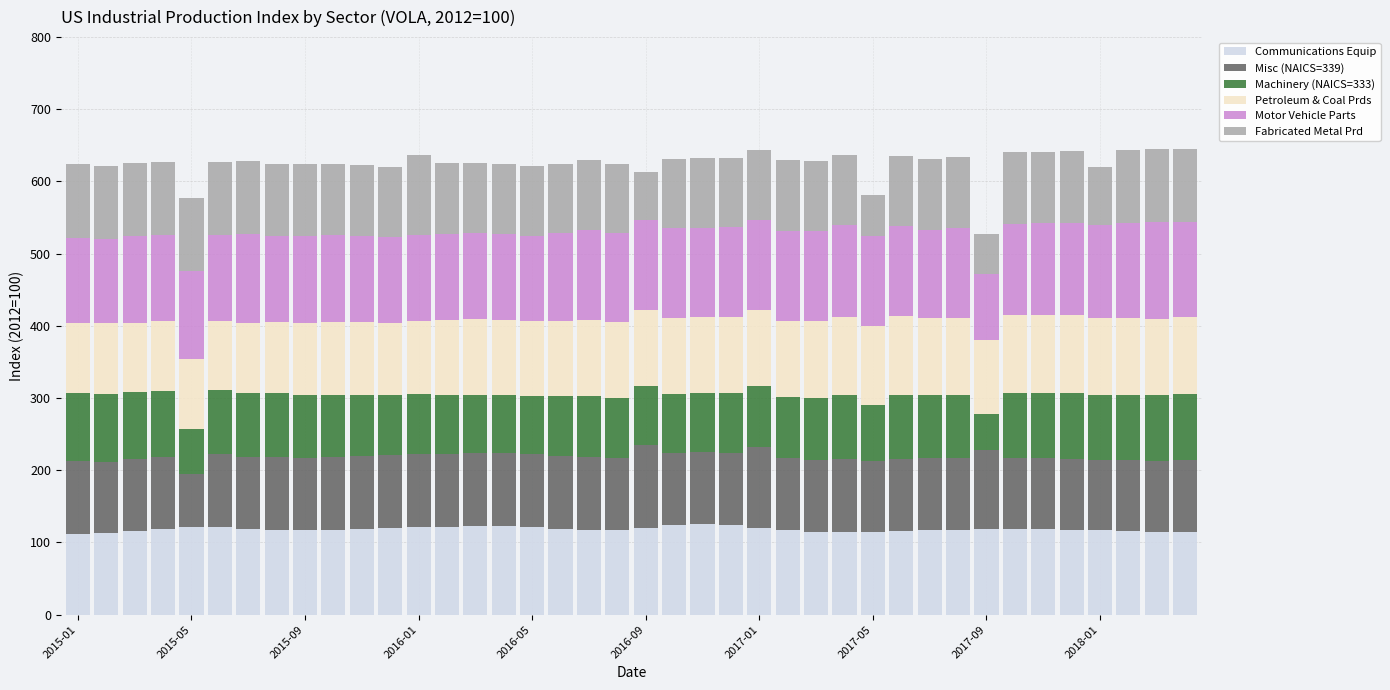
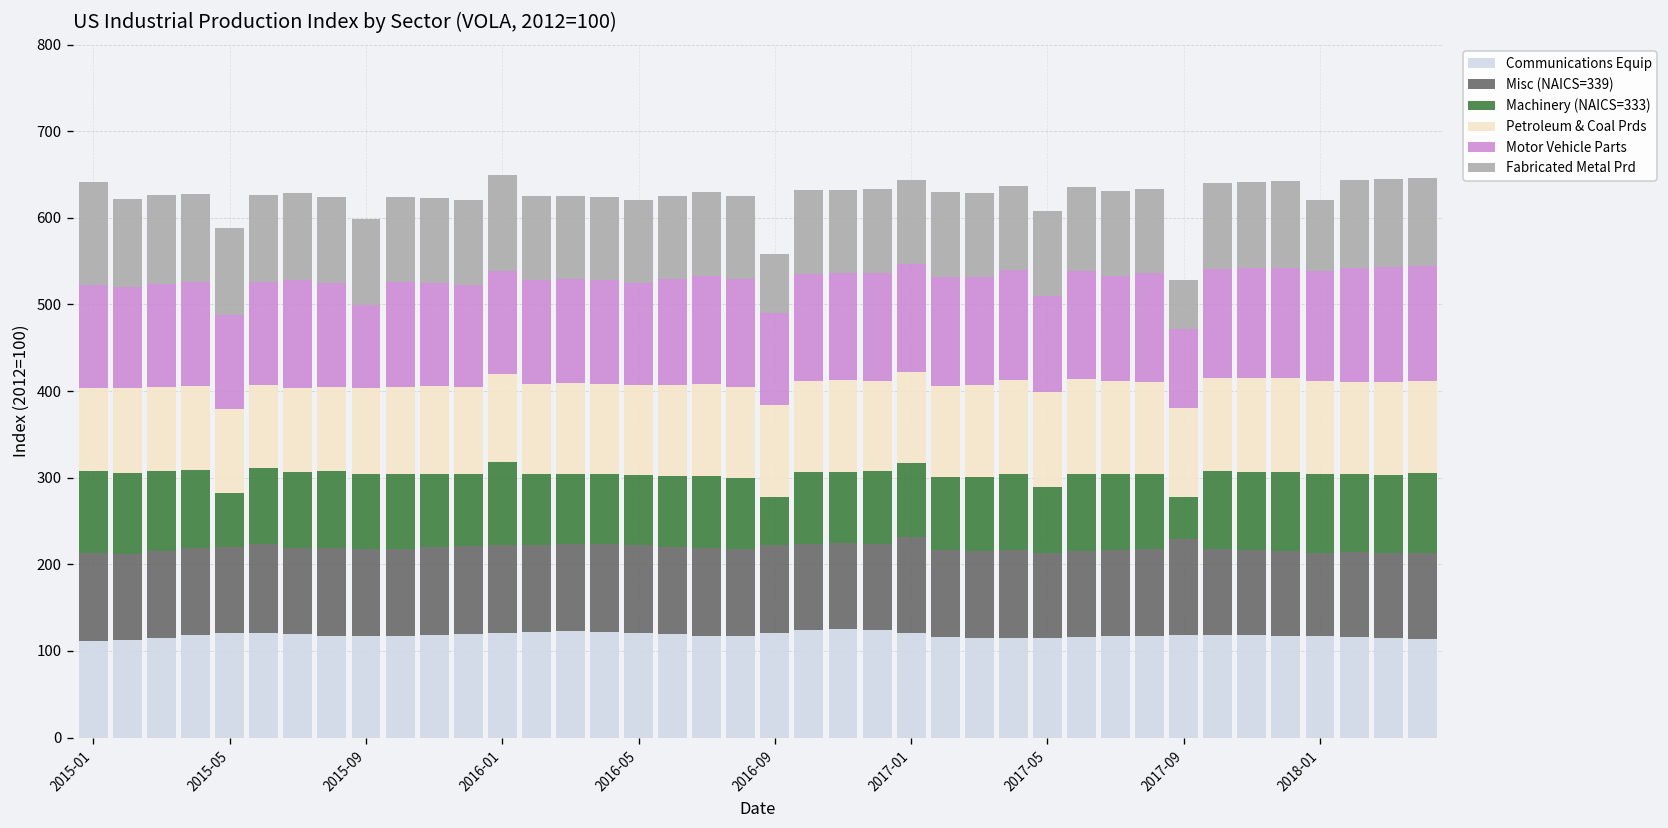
  {
    "Misc (NAICS=339)": {
      "2015-01": 100,
-     "2015-05": 70,
+     "2015-05": 100,
      "2015-09": 100,
      "2016-01": 100,
      "2016-05": 100,
-     "2016-09": 110,
+     "2016-09": 100,
      "2017-01": 110,
      "2017-05": 100,
      "2017-09": 110,
      "2018-01": 100
    },
    "Machinery (NAICS=333)": {
      "2015-01": 90,
      "2015-05": 60,
      "2015-09": 90,
-     "2016-01": 80,
+     "2016-01": 100,
      "2016-05": 80,
-     "2016-09": 80,
+     "2016-09": 60,
      "2017-01": 90,
      "2017-05": 80,
      "2017-09": 50,
      "2018-01": 90
    },
    "Motor Vehicle Parts": {
      "2015-01": 120,
-     "2015-05": 120,
-     "2015-09": 120,
+     "2015-05": 110,
+     "2015-09": 100,
      "2016-01": 120,
      "2016-05": 120,
-     "2016-09": 120,
+     "2016-09": 110,
      "2017-01": 120,
-     "2017-05": 130,
+     "2017-05": 110,
      "2017-09": 90,
      "2018-01": 130
    },
    "Fabricated Metal Prd": {
-     "2015-01": 100,
+     "2015-01": 120,
      "2015-05": 100,
      "2015-09": 100,
      "2016-01": 110,
      "2016-05": 100,
      "2016-09": 70,
      "2017-01": 100,
-     "2017-05": 60,
+     "2017-05": 100,
      "2017-09": 60,
      "2018-01": 80
    }
  }
